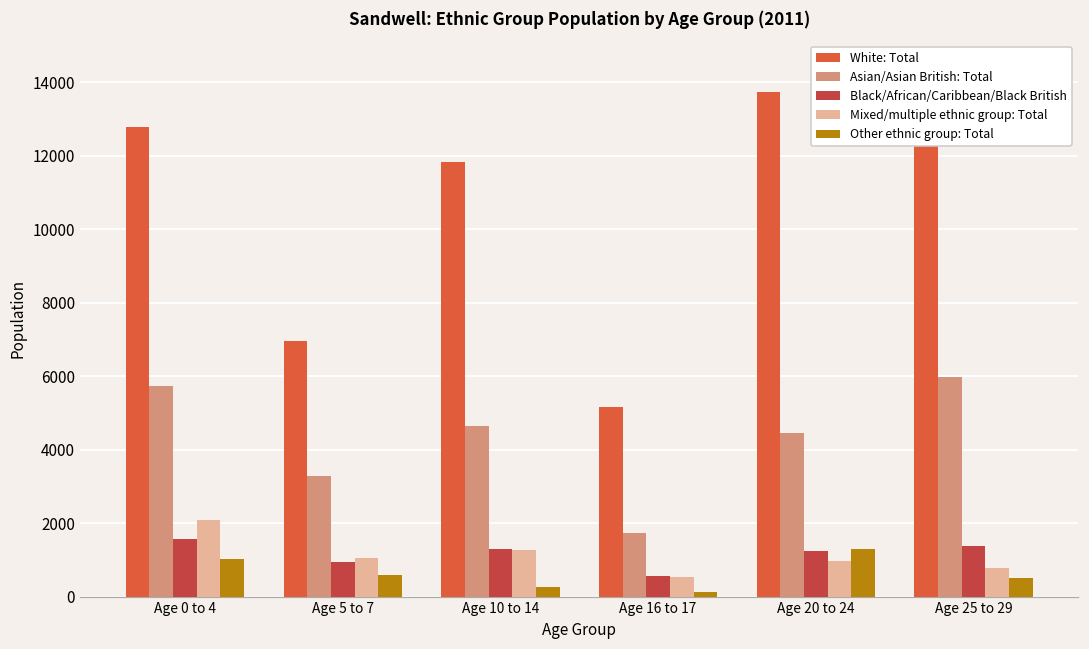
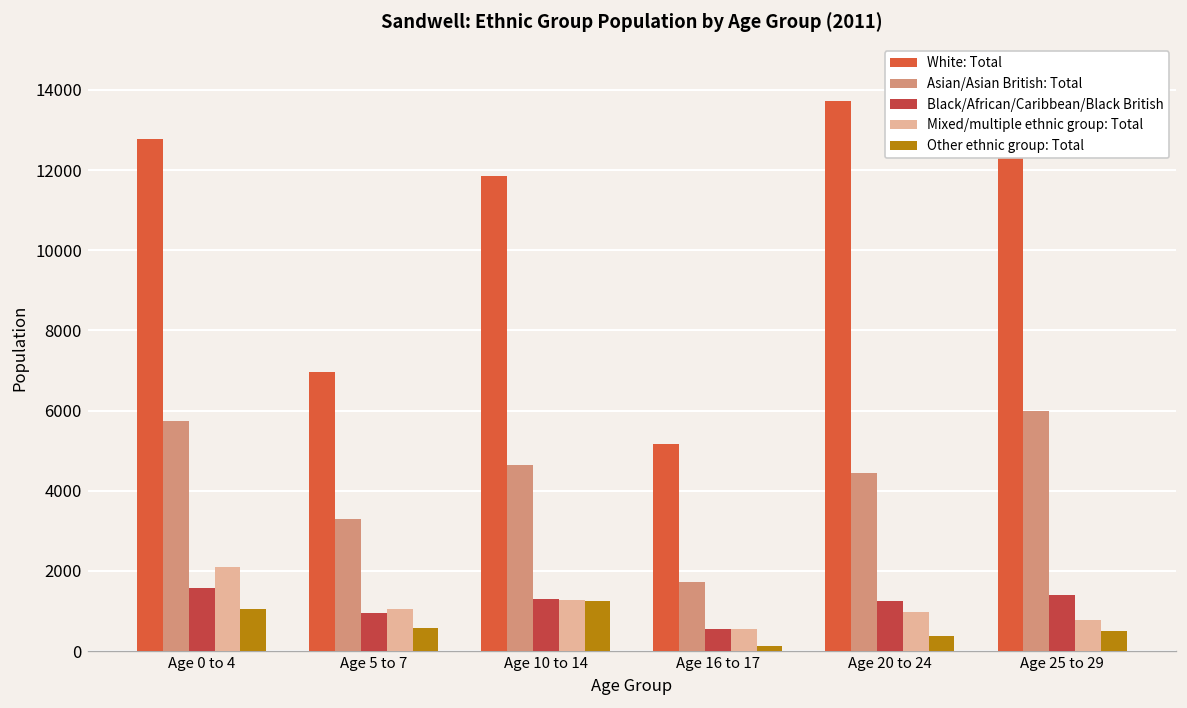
  {
    "Other ethnic group: Total": {
      "Age 0 to 4": 1000,
      "Age 5 to 7": 600,
-     "Age 10 to 14": 300,
+     "Age 10 to 14": 1200,
      "Age 16 to 17": 100,
-     "Age 20 to 24": 1300,
+     "Age 20 to 24": 400,
      "Age 25 to 29": 500
    }
  }
